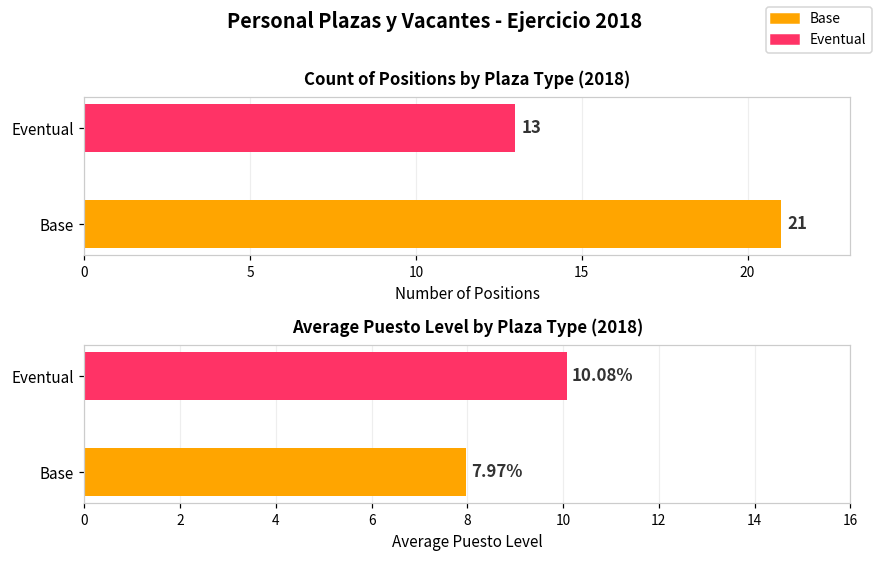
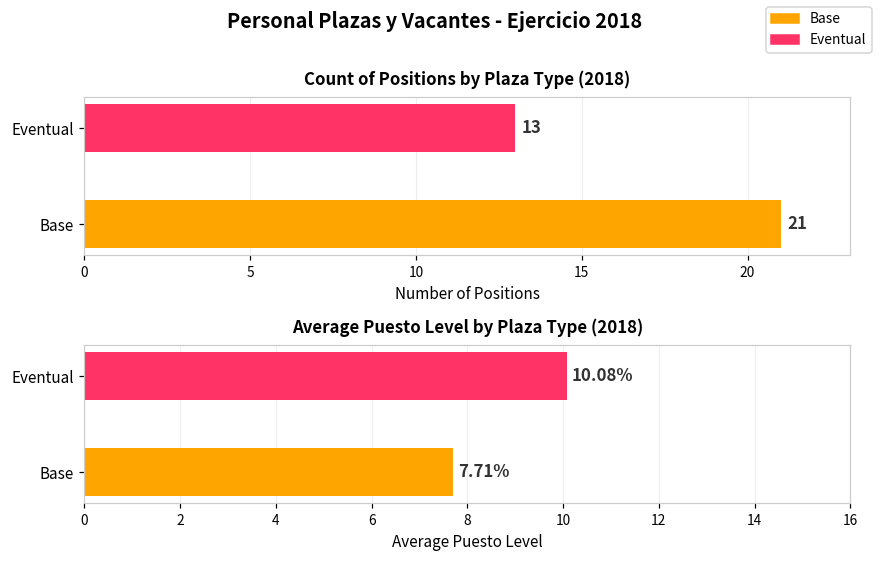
  {
    "Count of Positions by Plaza Type (2018)": {
      "Eventual": {
        "Eventual": "13"
      }
    },
    "Average Puesto Level by Plaza Type (2018)": {
      "Eventual": "10.08%",
-     "Base": "7.97%"
+     "Base": "7.71%"
    }
  }
